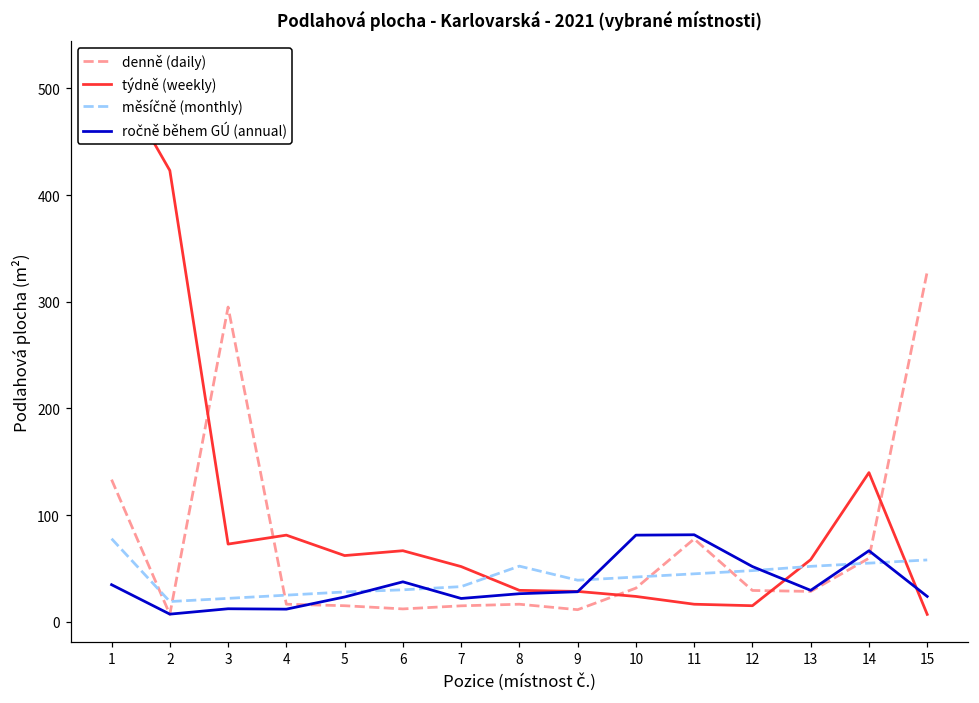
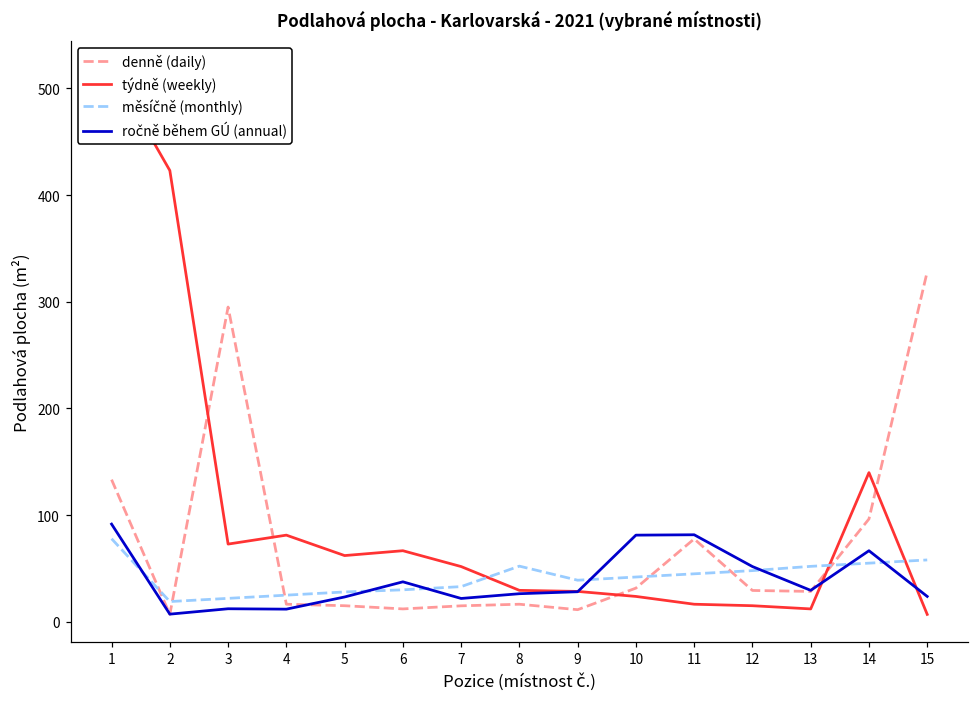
  {
    "denně (daily)": {
      "1": 130,
      "3": 300,
      "4": 20,
      "5": 20,
      "6": 10,
      "7": 20,
      "8": 20,
      "9": 10,
      "10": 30,
      "11": 80,
      "12": 30,
-     "14": 60,
+     "14": 100,
      "15": 330
    },
    "týdně (weekly)": {
      "2": 420,
      "3": 70,
      "4": 80,
      "5": 60,
      "6": 70,
      "7": 50,
      "8": 30,
      "10": 20,
      "11": 20,
      "12": 20,
-     "13": 60,
+     "13": 10,
      "14": 140,
      "15": 10
    },
    "měsíčně (monthly)": {
      "1": 80,
      "2": 20,
      "3": 20,
      "4": 30,
      "5": 30,
      "6": 30,
      "7": 30,
      "8": 50,
      "9": 40,
      "10": 40,
      "11": 50,
      "12": 50,
      "13": 50,
      "14": 60,
      "15": 60
    },
    "ročně během GÚ (annual)": {
-     "1": 30,
+     "1": 90,
      "3": 10,
      "4": 10,
      "5": 20,
      "6": 40,
      "7": 20,
      "8": 30,
      "10": 80,
      "11": 80,
      "12": 50,
      "14": 70,
      "15": 20
    }
  }
